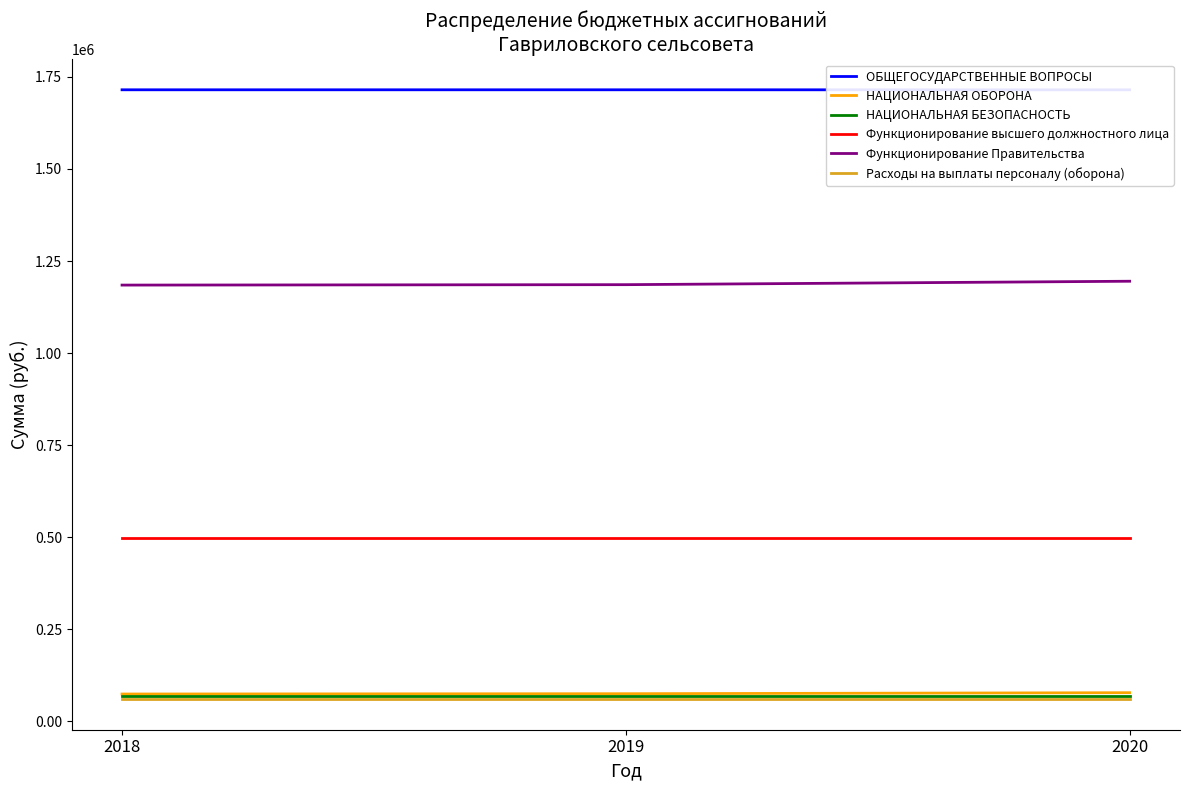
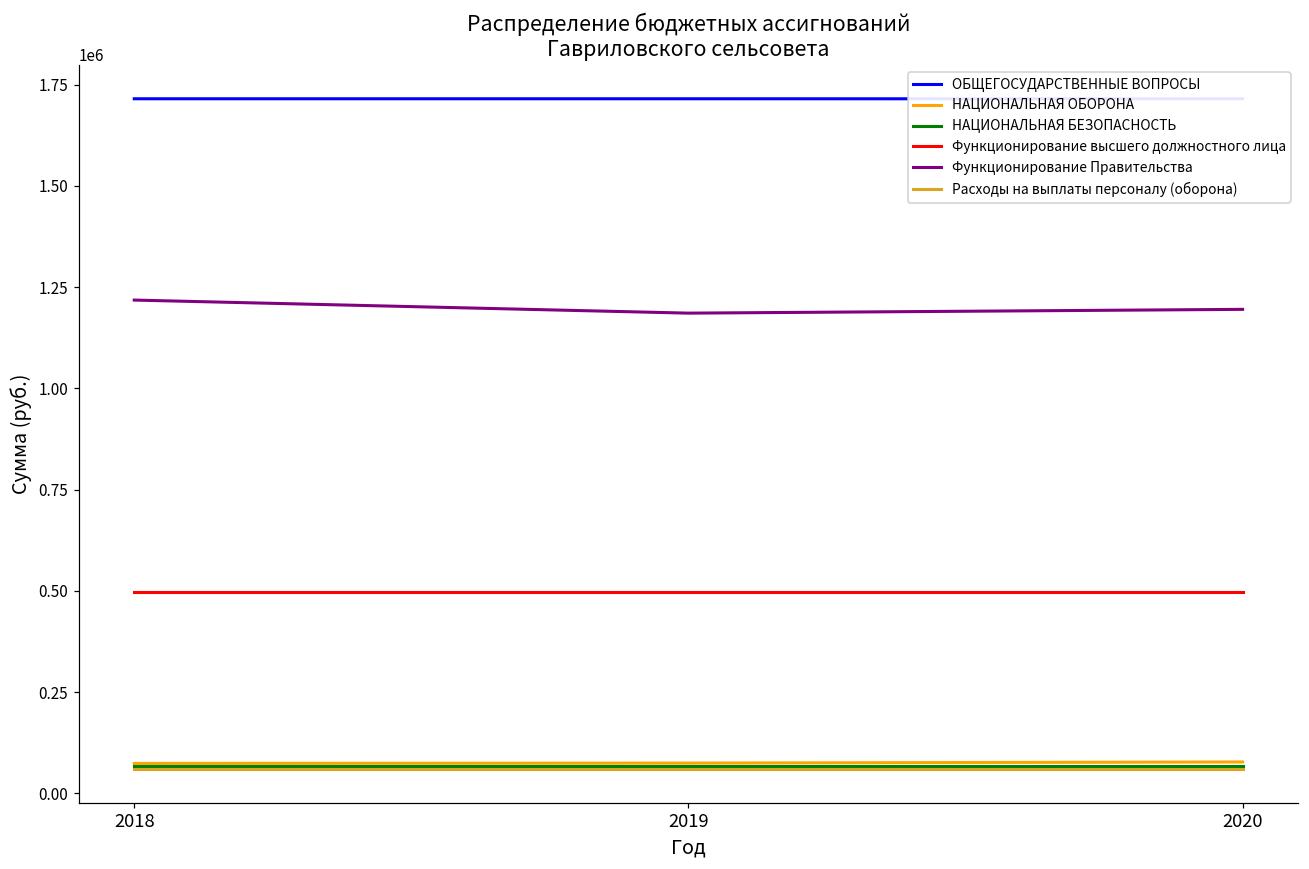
  {
    "ОБЩЕГОСУДАРСТВЕННЫЕ ВОПРОСЫ": {
      "2018": 1720000,
      "2019": 1720000
    },
    "НАЦИОНАЛЬНАЯ БЕЗОПАСНОСТЬ": {
      "2020": 70000
    },
    "Функционирование высшего должностного лица": {
      "2018": 500000,
      "2019": 500000,
      "2020": 500000
    },
    "Функционирование Правительства": {
-     "2018": 1180000,
+     "2018": 1220000,
      "2019": 1190000,
      "2020": 1200000
    }
  }
